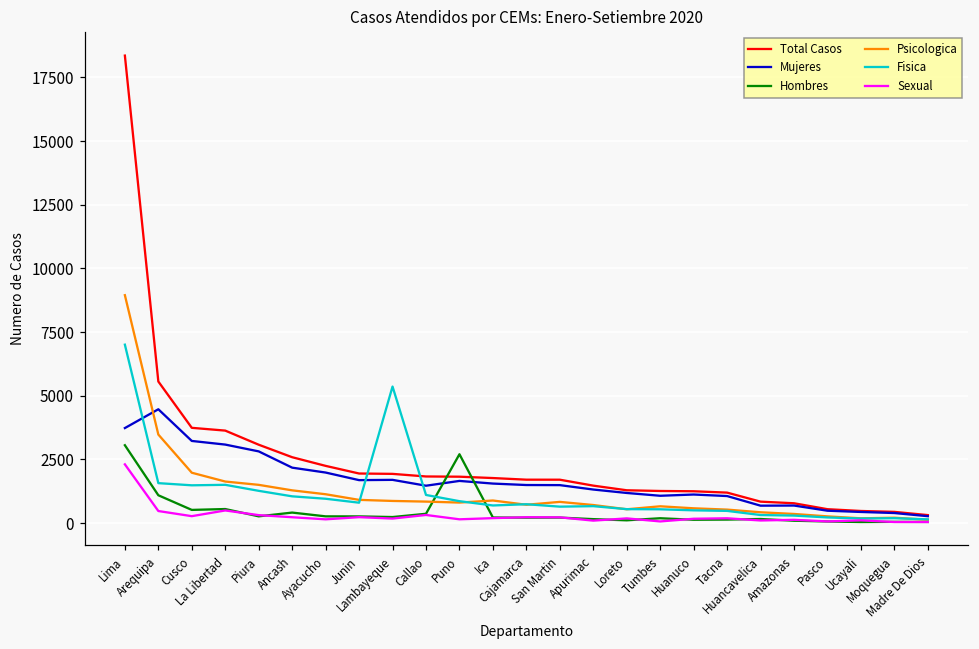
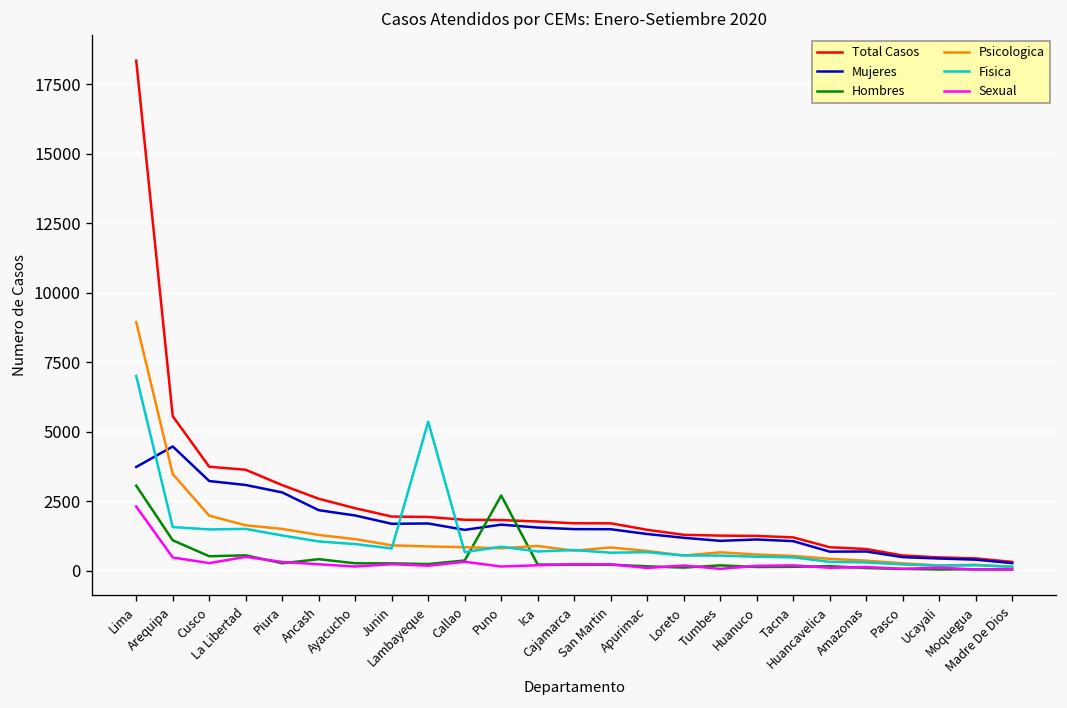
  {
    "Total Casos": {
      "Lima": 18400,
      "Arequipa": 5600,
      "Cusco": 3700,
      "La Libertad": 3600,
      "Piura": 3100,
      "Ancash": 2600,
      "Ayacucho": 2200,
      "Junin": 1900,
      "Lambayeque": 1900,
      "Callao": 1800,
      "Puno": 1800,
      "Ica": 1800,
      "Cajamarca": 1700,
      "San Martin": 1700,
      "Apurimac": 1500,
      "Tumbes": 1300,
      "Huanuco": 1200,
      "Tacna": 1200,
      "Huancavelica": 800
    },
    "Mujeres": {
      "Lima": 3700,
      "Arequipa": 4500,
      "Cusco": 3200,
      "La Libertad": 3100,
      "Piura": 2800,
      "Ancash": 2200,
      "Ayacucho": 2000,
      "Junin": 1700,
      "Lambayeque": 1700,
      "Callao": 1500,
      "Puno": 1700,
      "Ica": 1500,
      "Cajamarca": 1500,
      "San Martin": 1500,
      "Apurimac": 1300,
      "Tumbes": 1100,
      "Huanuco": 1100,
      "Tacna": 1100,
      "Huancavelica": 700
    },
    "Hombres": {
      "Lima": 3100,
      "Arequipa": 1100,
      "Cusco": 500,
      "Ancash": 400,
      "Ayacucho": 300,
      "Puno": 2700,
      "Tumbes": 200
    },
    "Psicologica": {
      "Lima": 8900,
      "Arequipa": 3500,
      "Cusco": 2000,
      "La Libertad": 1600,
      "Piura": 1500,
      "Ancash": 1300,
      "Ayacucho": 1100,
      "Junin": 900,
      "Lambayeque": 900,
      "Callao": 800,
      "Ica": 900,
      "San Martin": 800,
      "Tumbes": 700
    },
    "Fisica": {
      "Lima": 7000,
      "Arequipa": 1600,
      "Cusco": 1500,
      "La Libertad": 1500,
      "Piura": 1300,
      "Ancash": 1000,
      "Ayacucho": 1000,
      "Junin": 800,
      "Lambayeque": 5400,
-     "Callao": 1100,
+     "Callao": 700,
      "Ica": 700,
      "San Martin": 600,
      "Tumbes": 500
    },
    "Sexual": {
      "Lima": 2300,
      "Arequipa": 500,
      "Cusco": 300,
      "Ancash": 200,
      "Ayacucho": 100,
      "Puno": 100,
      "Tumbes": 100
    }
  }
